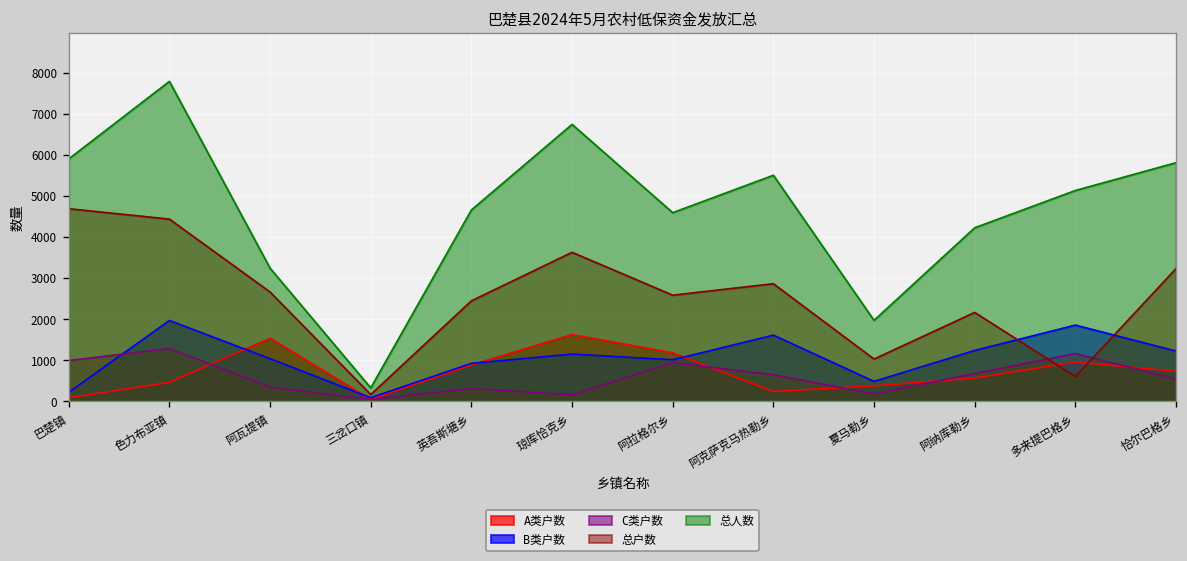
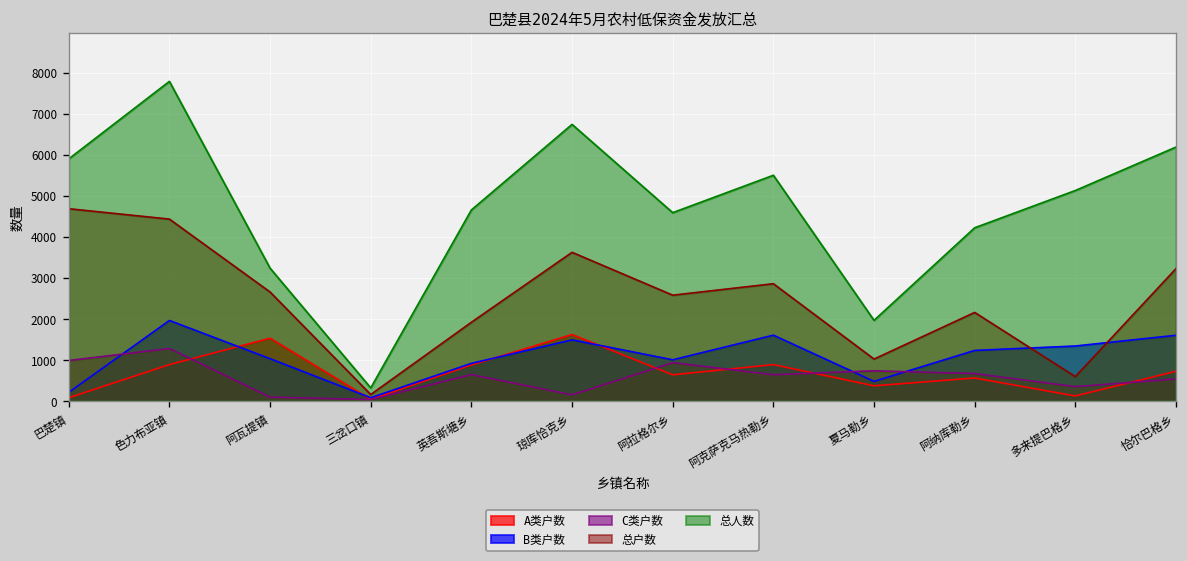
  {
    "A类户数": {
      "巴楚镇": 100,
-     "色力布亚镇": 500,
+     "色力布亚镇": 900,
      "阿瓦提镇": 1500,
      "琼库恰克乡": 1600,
-     "阿拉格尔乡": 1200,
-     "阿克萨克马热勒乡": 200,
+     "阿拉格尔乡": 600,
+     "阿克萨克马热勒乡": 900,
      "夏马勒乡": 400,
      "阿纳库勒乡": 600,
-     "多来提巴格乡": 1000,
+     "多来提巴格乡": 100,
      "恰尔巴格乡": 700
    },
    "B类户数": {
      "巴楚镇": 200,
      "色力布亚镇": 2000,
      "阿瓦提镇": 1000,
-     "琼库恰克乡": 1100,
+     "琼库恰克乡": 1500,
      "阿克萨克马热勒乡": 1600,
      "夏马勒乡": 500,
      "阿纳库勒乡": 1200,
-     "多来提巴格乡": 1900,
-     "恰尔巴格乡": 1200
+     "多来提巴格乡": 1300,
+     "恰尔巴格乡": 1600
    },
    "C类户数": {
      "巴楚镇": 1000,
      "色力布亚镇": 1300,
-     "阿瓦提镇": 300,
-     "英吾斯塘乡": 300,
+     "阿瓦提镇": 100,
+     "英吾斯塘乡": 600,
      "琼库恰克乡": 200,
      "阿克萨克马热勒乡": 600,
-     "夏马勒乡": 200,
+     "夏马勒乡": 700,
      "阿纳库勒乡": 700,
-     "多来提巴格乡": 1200,
+     "多来提巴格乡": 400,
      "恰尔巴格乡": 500
    },
    "总户数": {
      "巴楚镇": 4700,
      "色力布亚镇": 4400,
      "阿瓦提镇": 2700,
      "三岔口镇": 200,
-     "英吾斯塘乡": 2400,
+     "英吾斯塘乡": 1900,
      "琼库恰克乡": 3600,
      "阿拉格尔乡": 2600,
      "阿克萨克马热勒乡": 2900,
      "夏马勒乡": 1000,
      "阿纳库勒乡": 2200,
      "多来提巴格乡": 600,
      "恰尔巴格乡": 3200
    },
    "总人数": {
      "巴楚镇": 5900,
      "色力布亚镇": 7800,
      "阿瓦提镇": 3200,
      "三岔口镇": 300,
      "英吾斯塘乡": 4700,
      "琼库恰克乡": 6700,
      "阿拉格尔乡": 4600,
      "阿克萨克马热勒乡": 5500,
      "夏马勒乡": 2000,
      "阿纳库勒乡": 4200,
      "多来提巴格乡": 5100,
-     "恰尔巴格乡": 5800
+     "恰尔巴格乡": 6200
    }
  }
